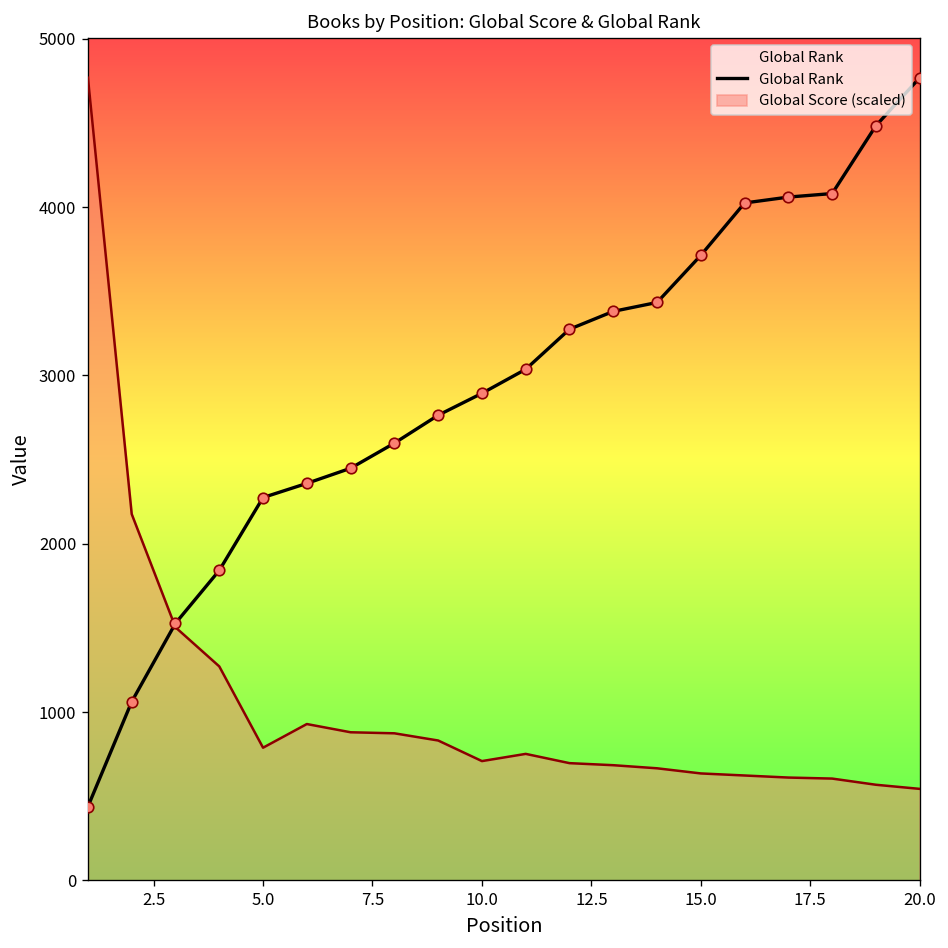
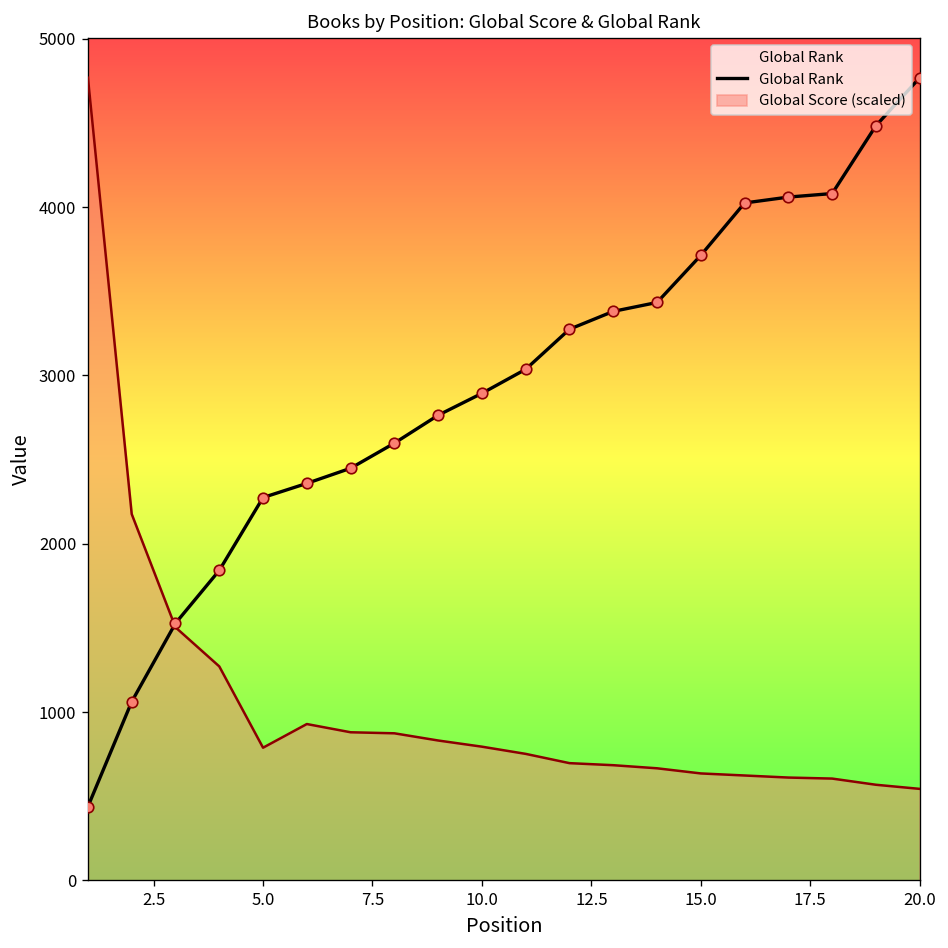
  {
    "Global Score (scaled)": {
      "5.0": 790,
-     "10.0": 710,
+     "10.0": 790,
      "15.0": 640,
      "20.0": 540
    }
  }
